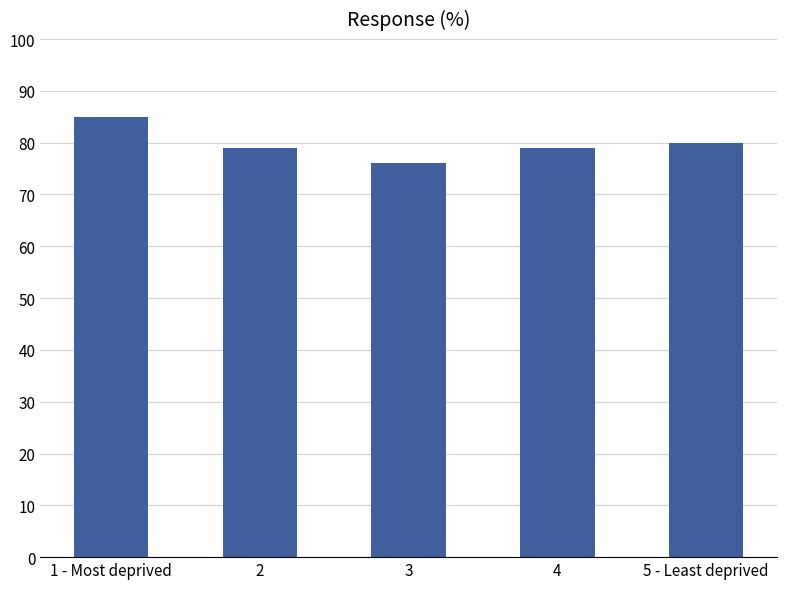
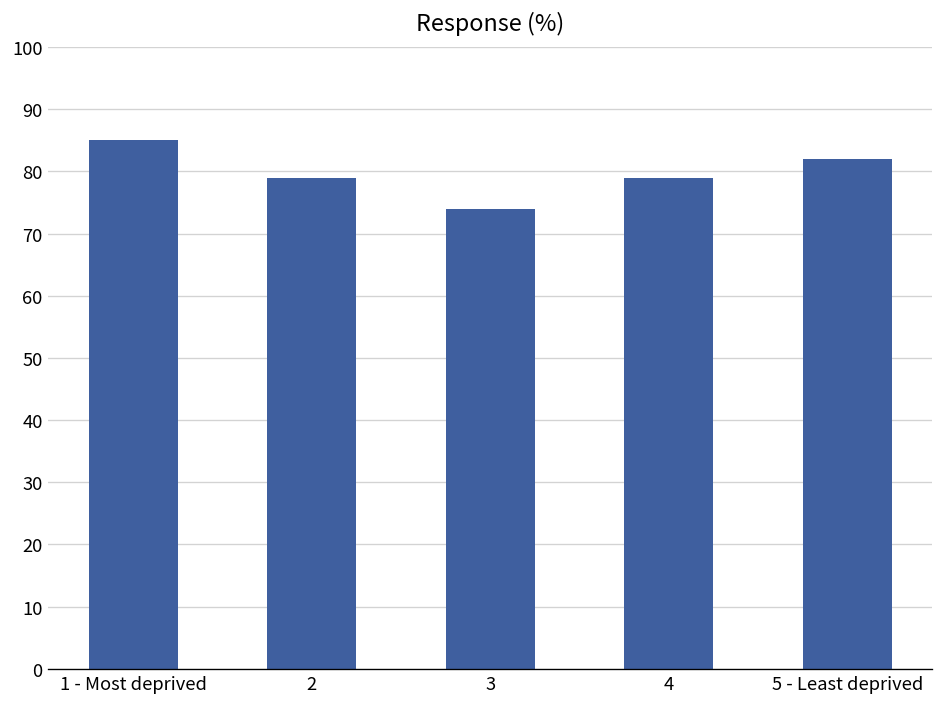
  {
    "1 - Most deprived": 85,
    "2": 79,
-   "3": 76,
+   "3": 74,
    "4": 79,
-   "5 - Least deprived": 80
+   "5 - Least deprived": 82
  }
